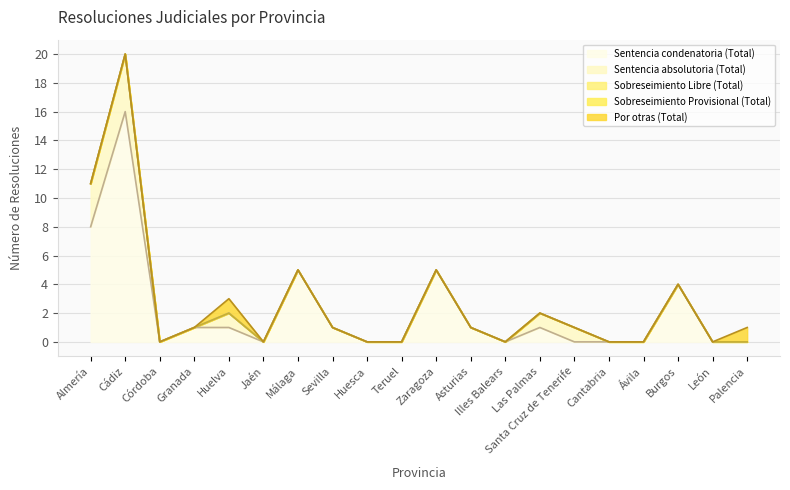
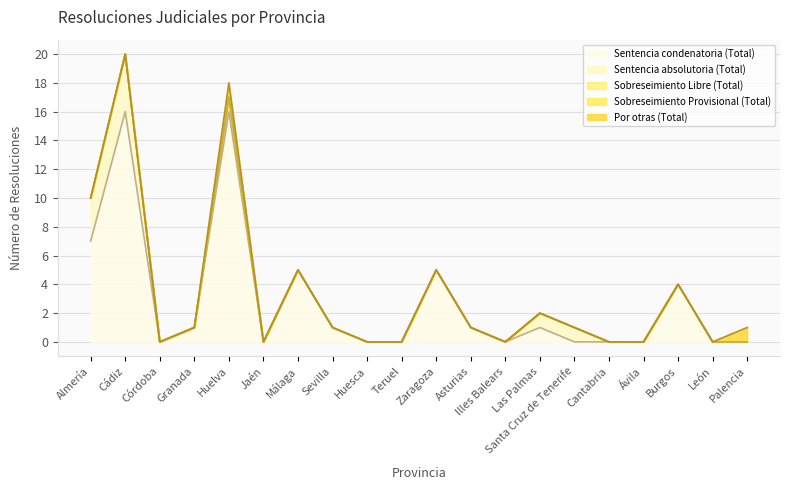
  {
    "Sentencia condenatoria (Total)": {
-     "Almería": 8,
+     "Almería": 7,
      "Cádiz": 16,
-     "Huelva": 1,
+     "Huelva": 16,
      "Las Palmas": 1,
      "Santa Cruz de Tenerife": 0
    }
  }
